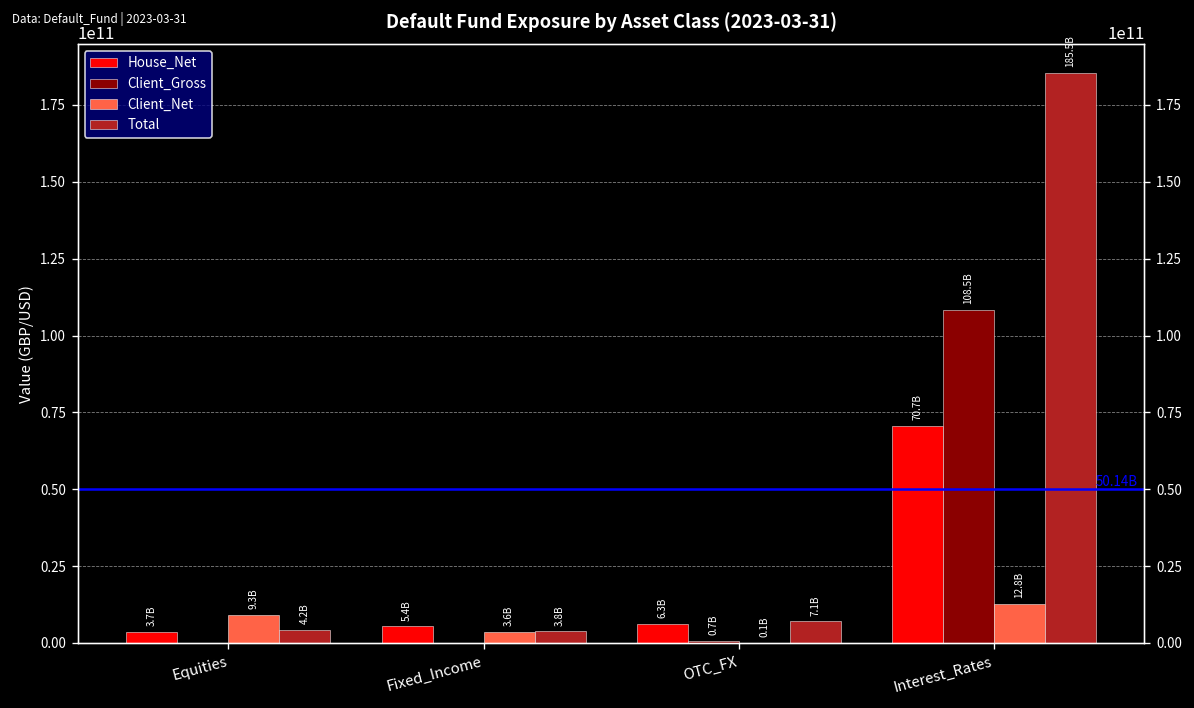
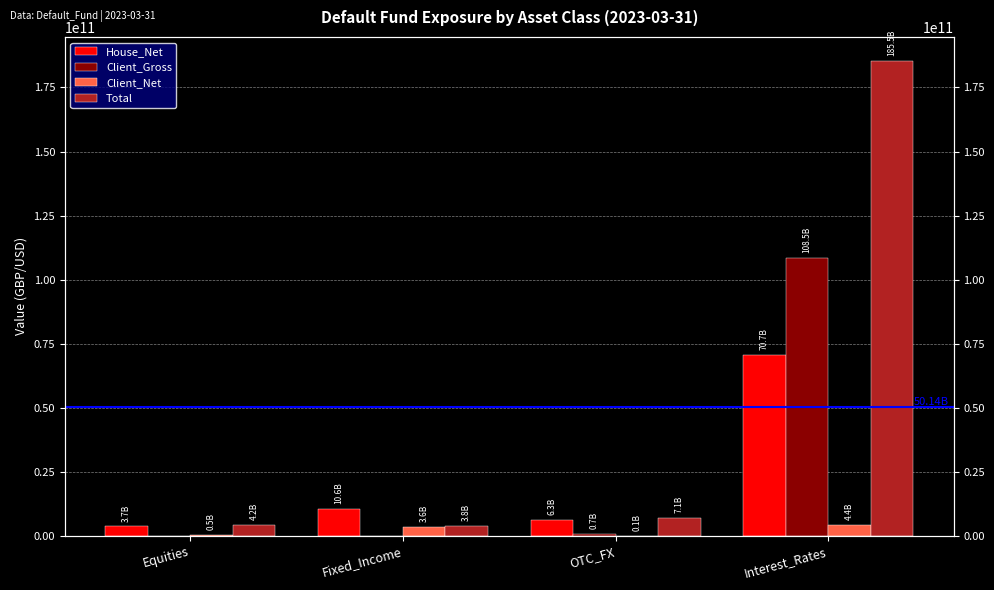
  {
    "House_Net": {
      "Equities": "3.7B",
-     "Fixed_Income": "5.4B",
+     "Fixed_Income": "10.6B",
      "OTC_FX": "6.3B",
      "Interest_Rates": "70.7B"
    },
    "Client_Gross": {
      "OTC_FX": "0.7B",
      "Interest_Rates": "108.5B"
    },
    "Client_Net": {
-     "Equities": "9.3B",
+     "Equities": "0.5B",
      "Fixed_Income": "3.6B",
      "OTC_FX": "0.1B",
-     "Interest_Rates": "12.8B"
+     "Interest_Rates": "4.4B"
    },
    "Total": {
      "Equities": "4.2B",
      "Fixed_Income": "3.8B",
      "OTC_FX": "7.1B",
      "Interest_Rates": "185.5B"
    }
  }
